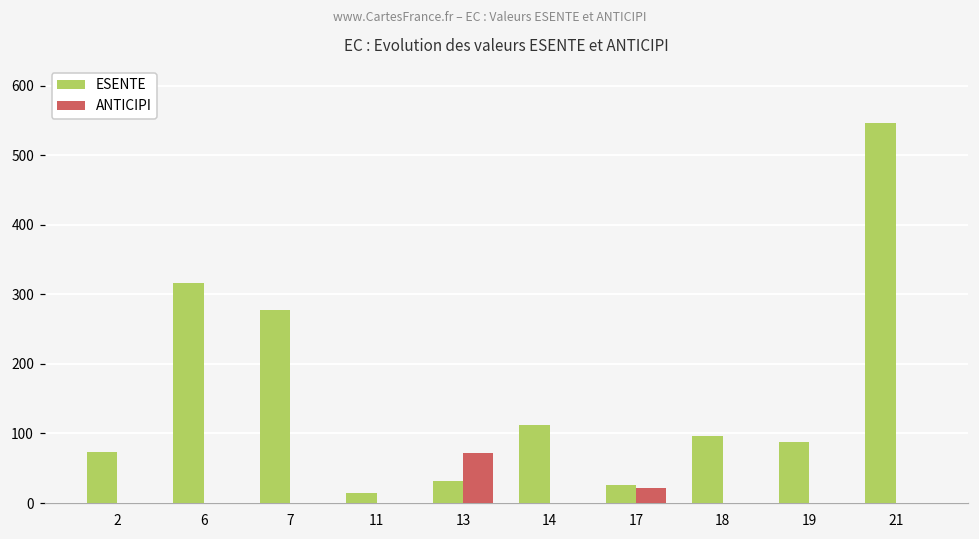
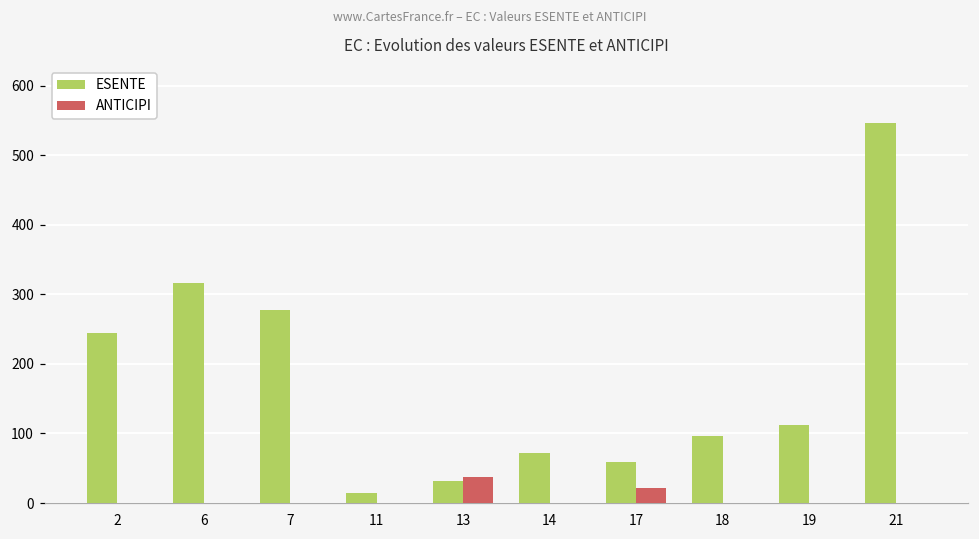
  {
    "ESENTE": {
-     "2": 70,
+     "2": 240,
      "6": 320,
      "7": 280,
      "11": 20,
      "13": 30,
-     "14": 110,
-     "17": 30,
+     "14": 70,
+     "17": 60,
      "18": 100,
-     "19": 90,
+     "19": 110,
      "21": 550
    },
    "ANTICIPI": {
      "2": 0,
      "6": 0,
      "7": 0,
      "11": 0,
-     "13": 70,
+     "13": 40,
      "14": 0,
      "17": 20,
      "18": 0,
      "19": 0,
      "21": 0
    }
  }
